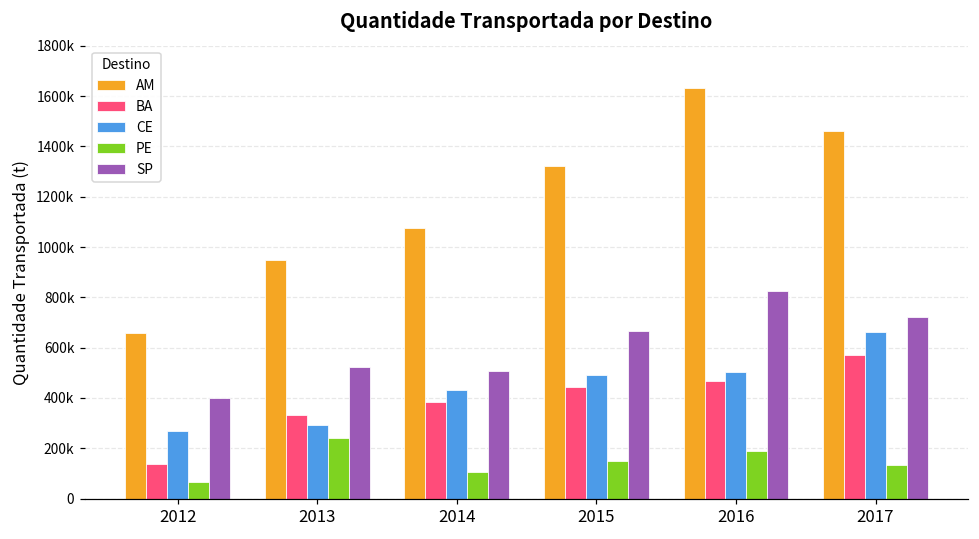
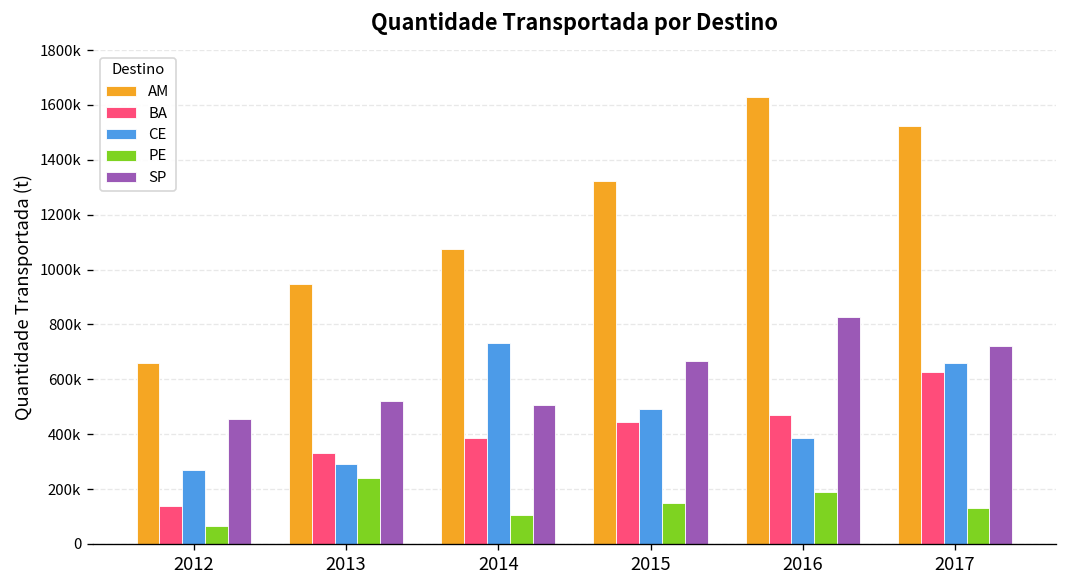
  {
    "AM": {
      "2012": 660000,
      "2013": 950000,
      "2014": 1080000,
      "2015": 1320000,
      "2016": 1630000,
-     "2017": 1460000
+     "2017": 1520000
    },
    "BA": {
      "2012": 140000,
      "2013": 330000,
      "2014": 390000,
      "2015": 440000,
      "2016": 470000,
-     "2017": 570000
+     "2017": 630000
    },
    "CE": {
      "2012": 270000,
      "2013": 290000,
-     "2014": 430000,
+     "2014": 730000,
      "2015": 490000,
-     "2016": 500000,
+     "2016": 390000,
      "2017": 660000
    },
    "PE": {
      "2012": 70000,
      "2013": 240000,
      "2014": 110000,
      "2015": 150000,
      "2016": 190000,
      "2017": 130000
    },
    "SP": {
-     "2012": 400000,
+     "2012": 460000,
      "2013": 520000,
      "2014": 510000,
      "2015": 660000,
      "2016": 830000,
      "2017": 720000
    }
  }
